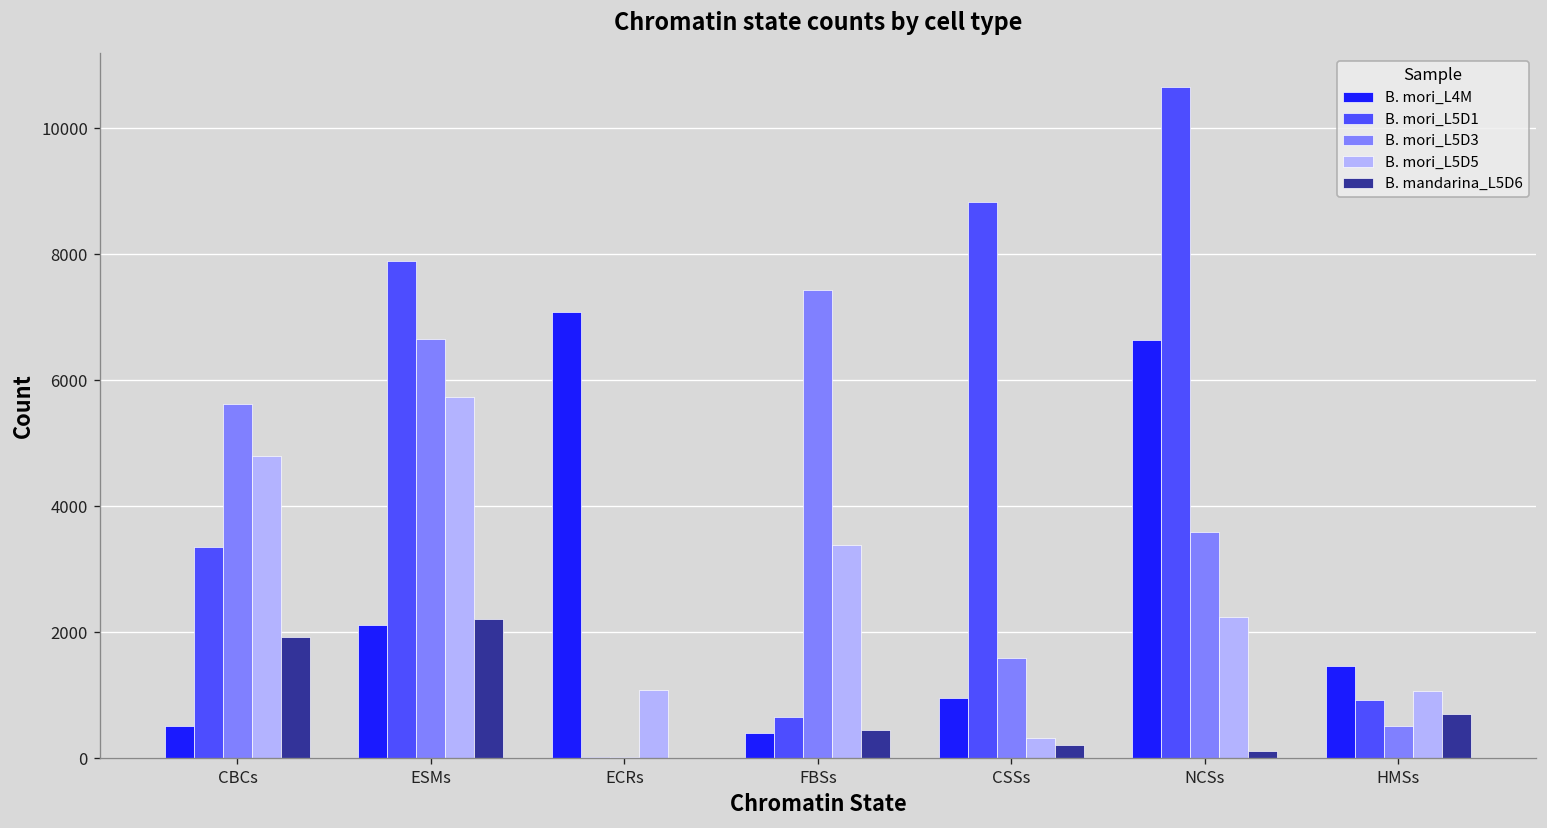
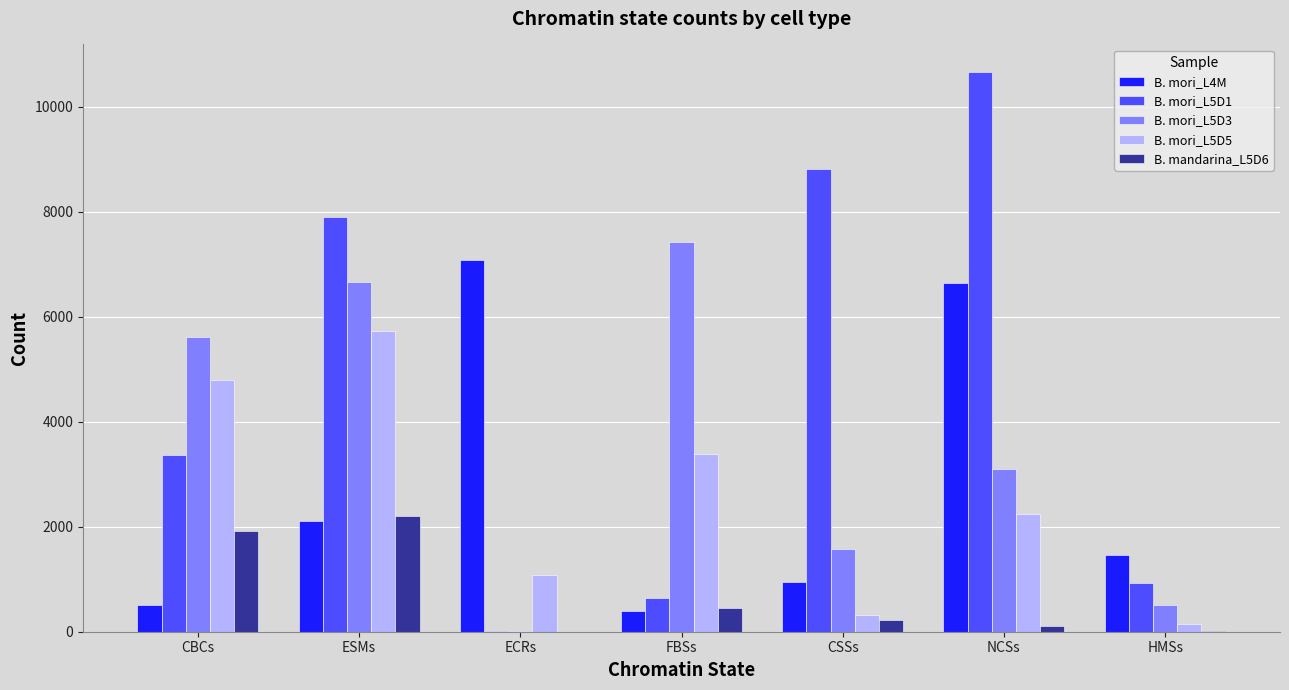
  {
    "B. mori_L4M": {
      "CBCs": 500,
      "ESMs": 2100,
      "ECRs": 7100,
      "FBSs": 400,
      "CSSs": 1000,
      "NCSs": 6600,
      "HMSs": 1500
    },
    "B. mori_L5D1": {
      "CBCs": 3400,
      "ESMs": 7900,
      "FBSs": 600,
      "CSSs": 8800,
      "NCSs": 10700,
      "HMSs": 900
    },
    "B. mori_L5D3": {
      "CBCs": 5600,
      "ESMs": 6700,
      "FBSs": 7400,
      "CSSs": 1600,
-     "NCSs": 3600,
+     "NCSs": 3100,
      "HMSs": 500
    },
    "B. mori_L5D5": {
      "CBCs": 4800,
      "ESMs": 5700,
      "ECRs": 1100,
      "FBSs": 3400,
      "CSSs": 300,
      "NCSs": 2200,
-     "HMSs": 1100
+     "HMSs": 100
    },
    "B. mandarina_L5D6": {
      "CBCs": 1900,
      "ESMs": 2200,
      "FBSs": 500,
      "CSSs": 200,
      "NCSs": 100,
-     "HMSs": 700
+     "HMSs": 0
    }
  }
